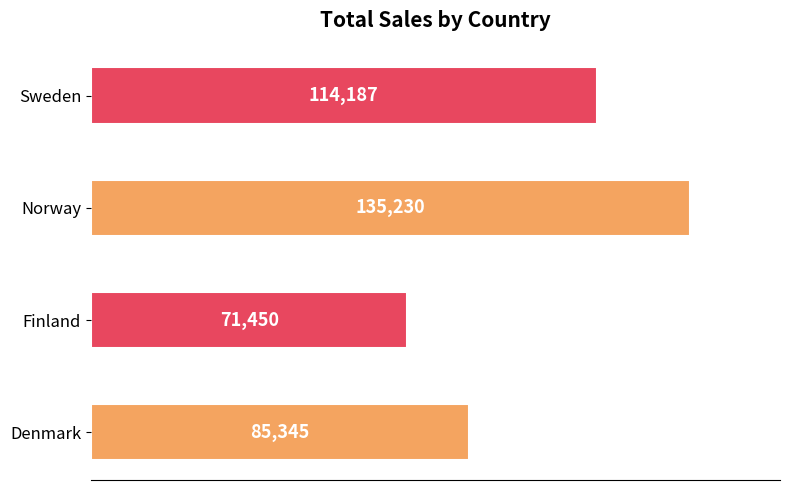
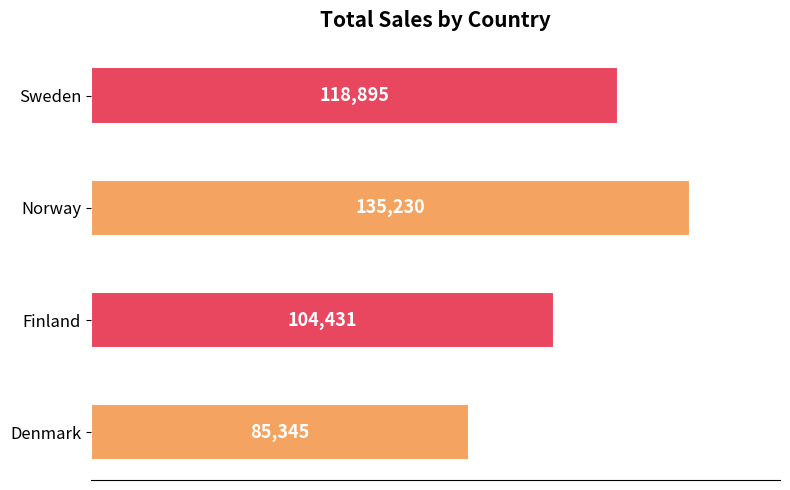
  {
-   "Sweden": "114,187",
+   "Sweden": "118,895",
    "Norway": "135,230",
-   "Finland": "71,450",
+   "Finland": "104,431",
    "Denmark": "85,345"
  }
